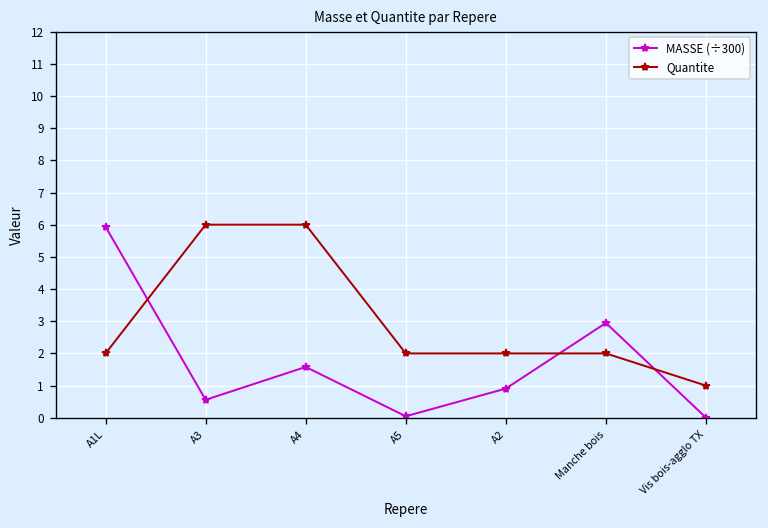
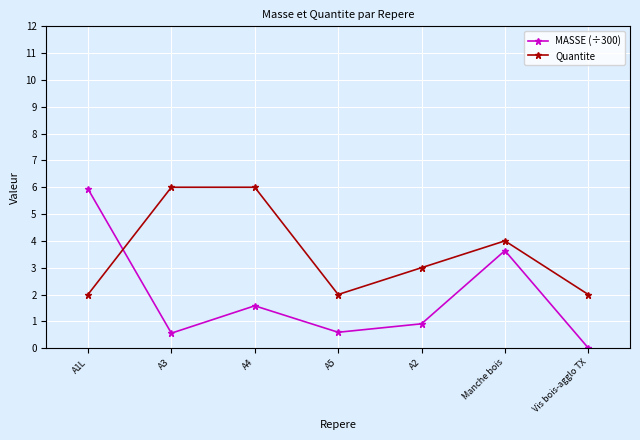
  {
    "MASSE (÷300)": {
      "A1L": 5.9,
      "A3": 0.6,
      "A4": 1.6,
-     "A5": 0.0,
+     "A5": 0.6,
      "A2": 0.9,
-     "Manche bois": 2.9,
+     "Manche bois": 3.6,
      "Vis bois-agglo TX": 0.0
    },
    "Quantite": {
      "A1L": 2,
      "A3": 6,
      "A4": 6,
      "A5": 2,
-     "A2": 2,
-     "Manche bois": 2,
-     "Vis bois-agglo TX": 1
+     "A2": 3,
+     "Manche bois": 4,
+     "Vis bois-agglo TX": 2
    }
  }
